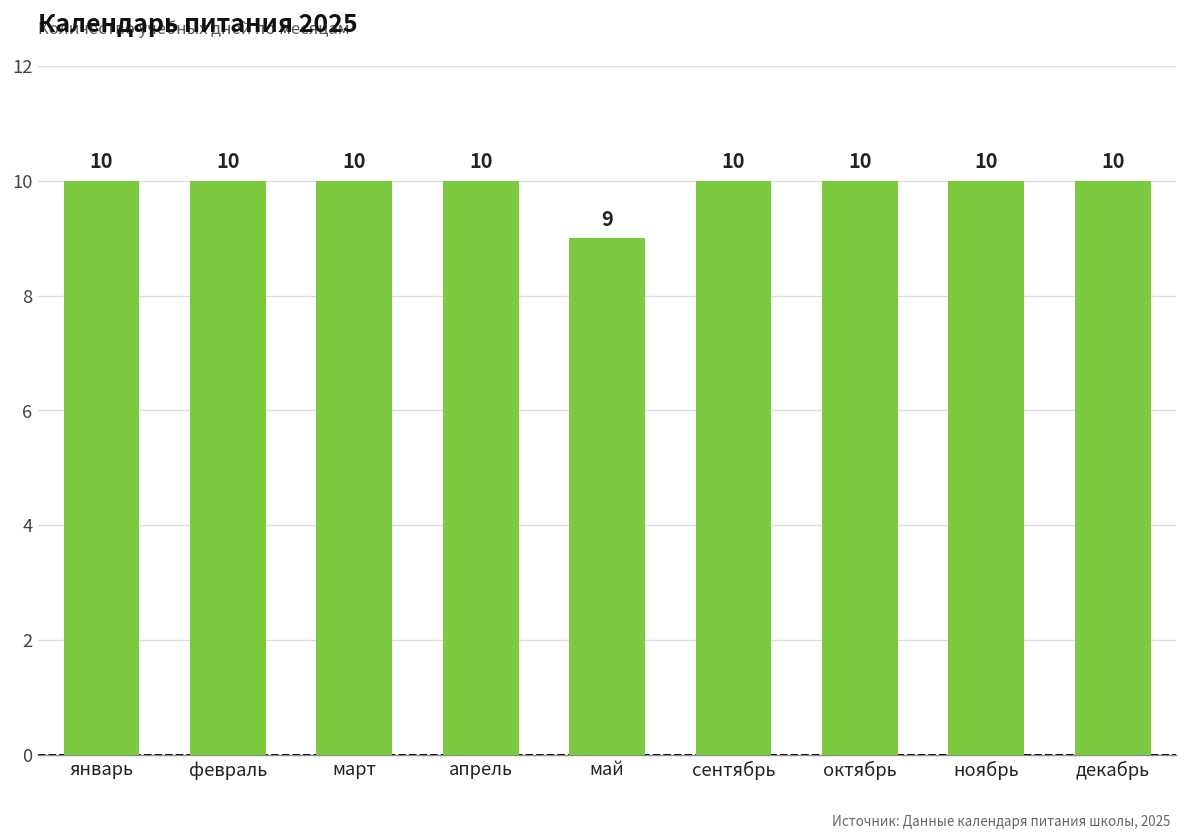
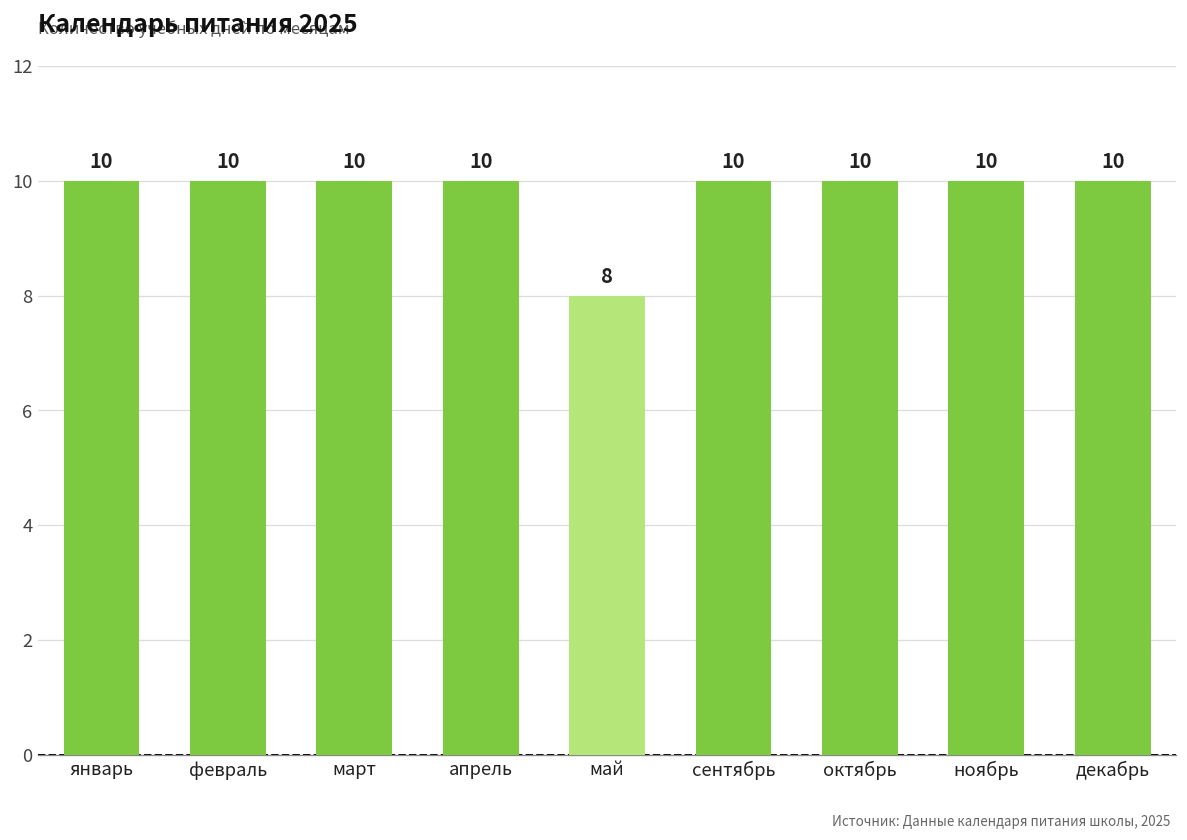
  {
    "январь": 10,
    "февраль": 10,
    "март": 10,
    "апрель": 10,
-   "май": 9,
+   "май": 8,
    "сентябрь": 10,
    "октябрь": 10,
    "ноябрь": 10,
    "декабрь": 10
  }
